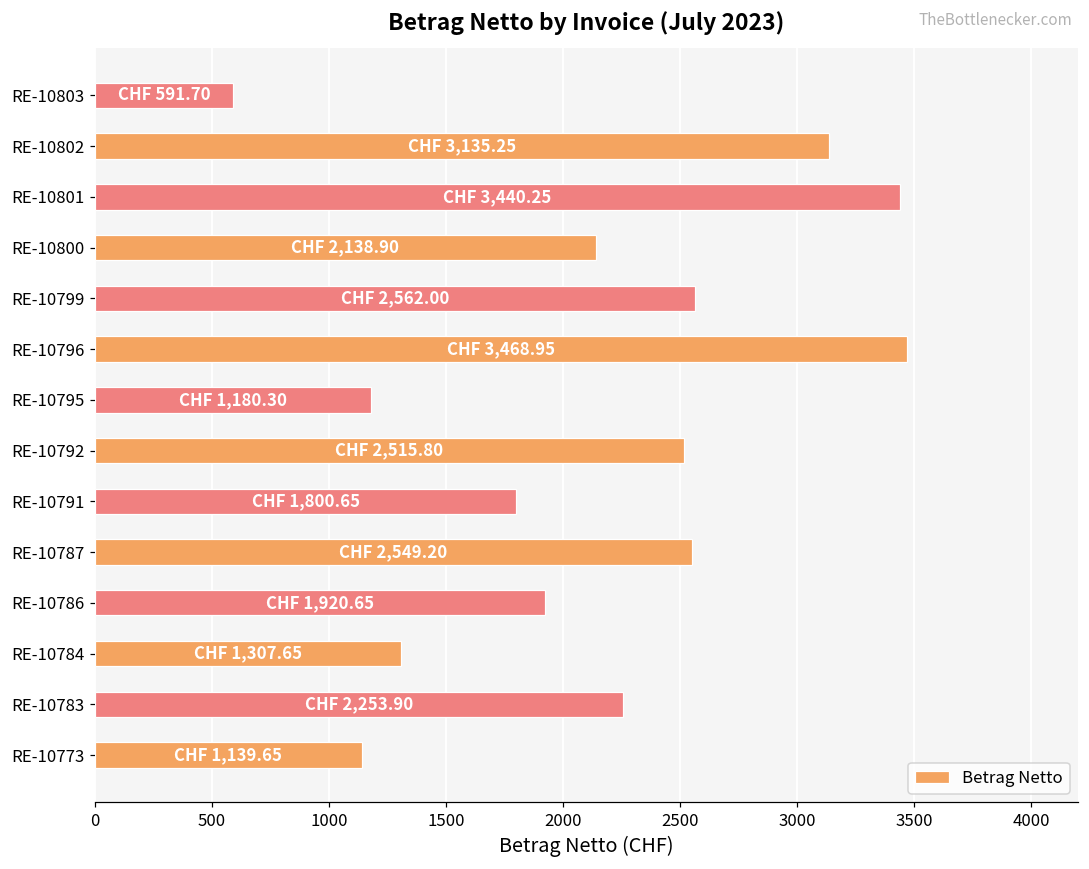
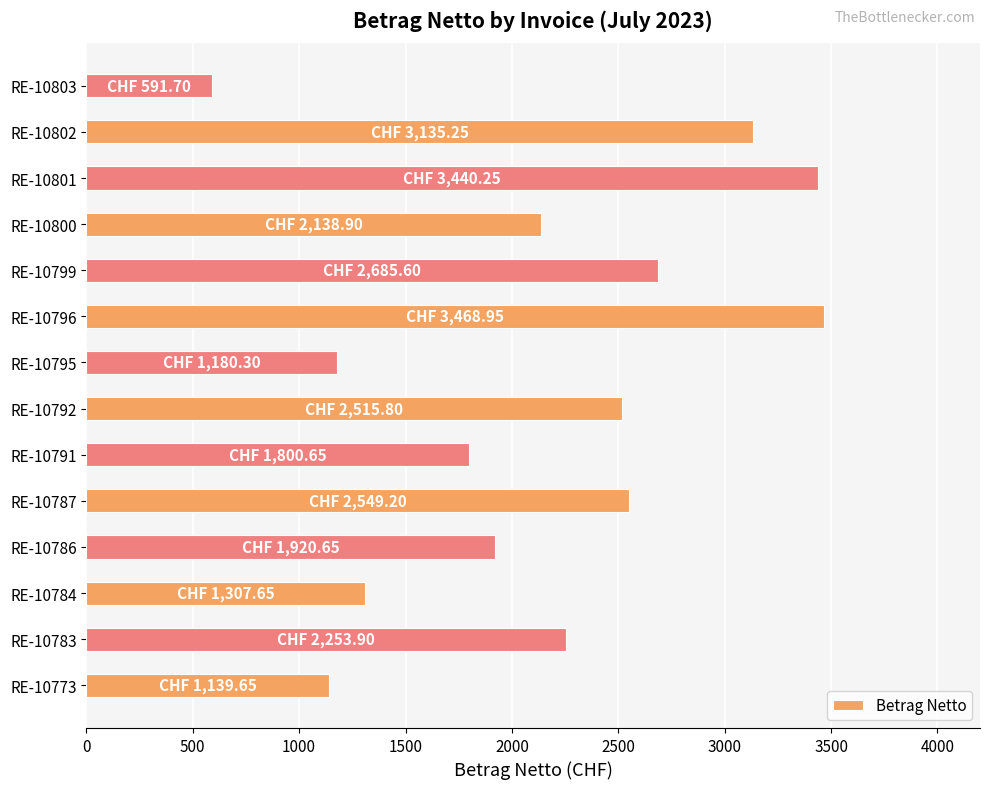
  {
    "RE-10803": "591.70",
    "RE-10802": "3,135.25",
    "RE-10801": "3,440.25",
    "RE-10800": "2,138.90",
-   "RE-10799": "2,562.00",
+   "RE-10799": "2,685.60",
    "RE-10796": "3,468.95",
    "RE-10795": "1,180.30",
    "RE-10792": "2,515.80",
    "RE-10791": "1,800.65",
    "RE-10787": "2,549.20",
    "RE-10786": "1,920.65",
    "RE-10784": "1,307.65",
    "RE-10783": "2,253.90",
    "RE-10773": "1,139.65"
  }
